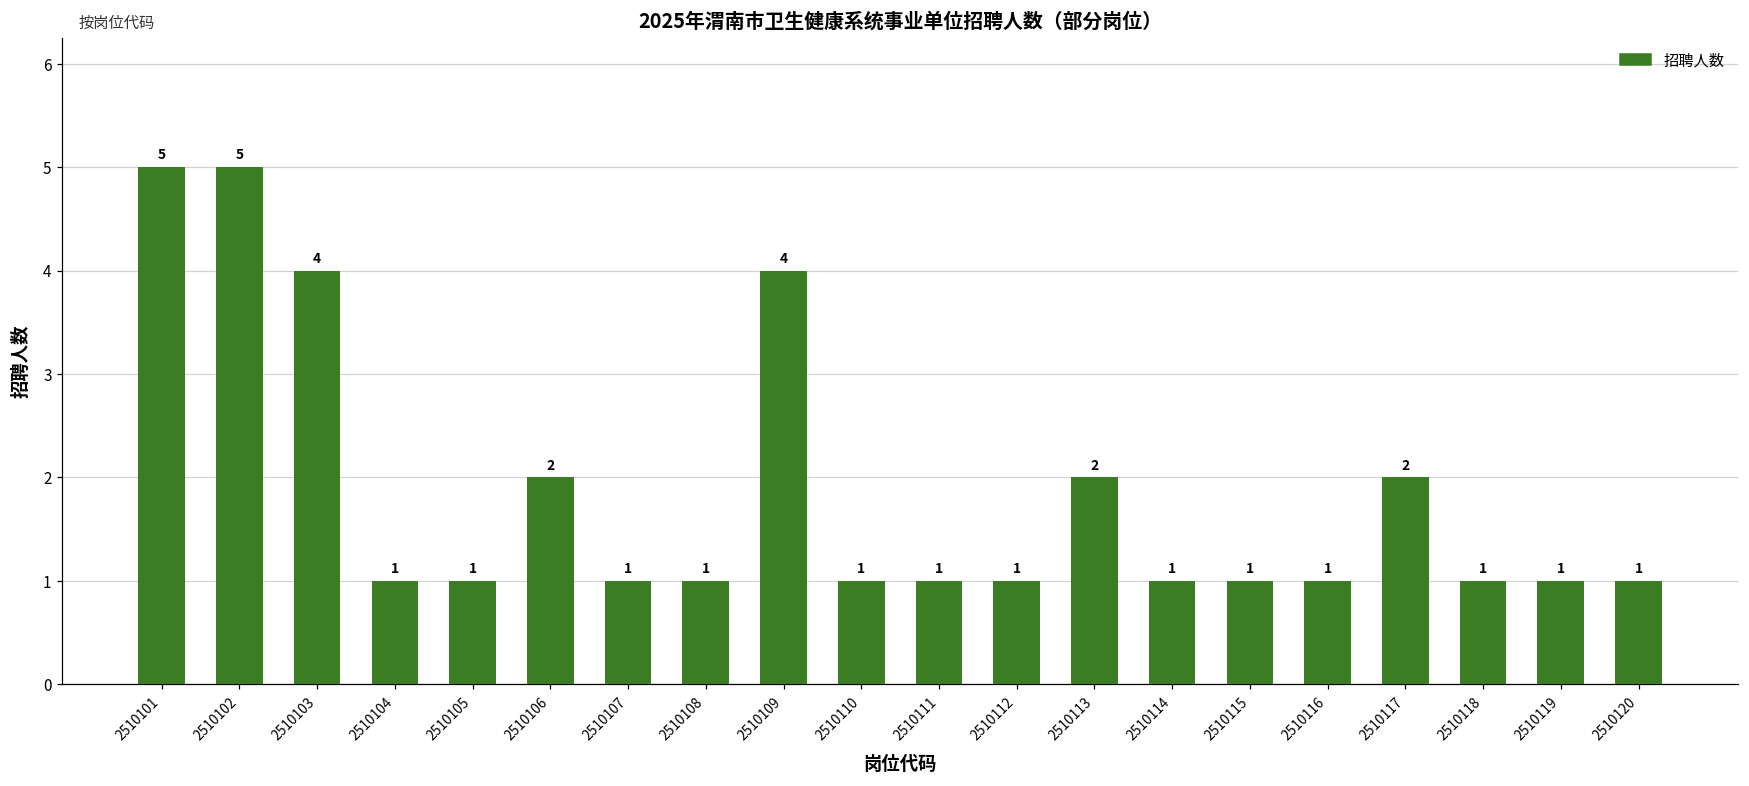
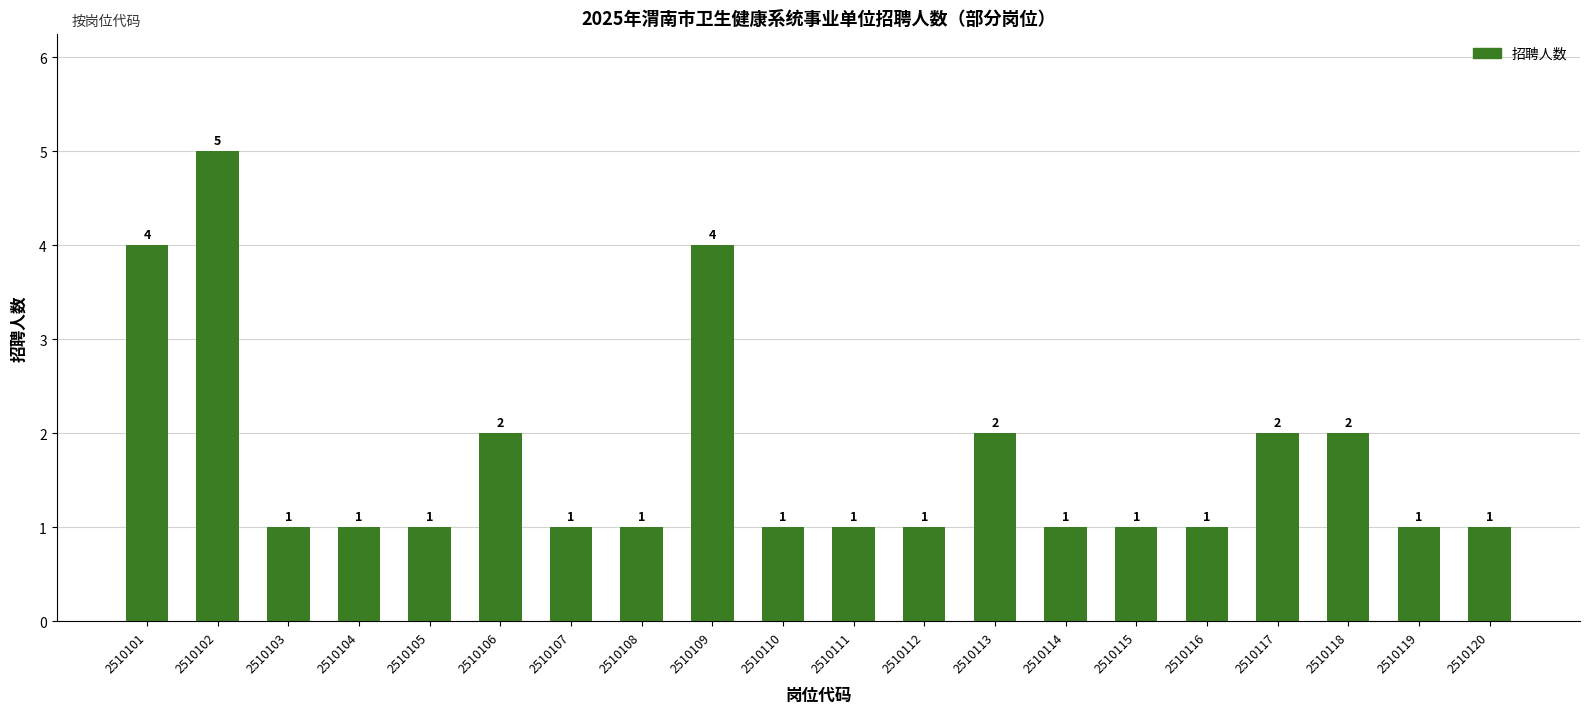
  {
-   "2510101": 5,
+   "2510101": 4,
    "2510102": 5,
-   "2510103": 4,
+   "2510103": 1,
    "2510104": 1,
    "2510105": 1,
    "2510106": 2,
    "2510107": 1,
    "2510108": 1,
    "2510109": 4,
    "2510110": 1,
    "2510111": 1,
    "2510112": 1,
    "2510113": 2,
    "2510114": 1,
    "2510115": 1,
    "2510116": 1,
    "2510117": 2,
-   "2510118": 1,
+   "2510118": 2,
    "2510119": 1,
    "2510120": 1
  }
